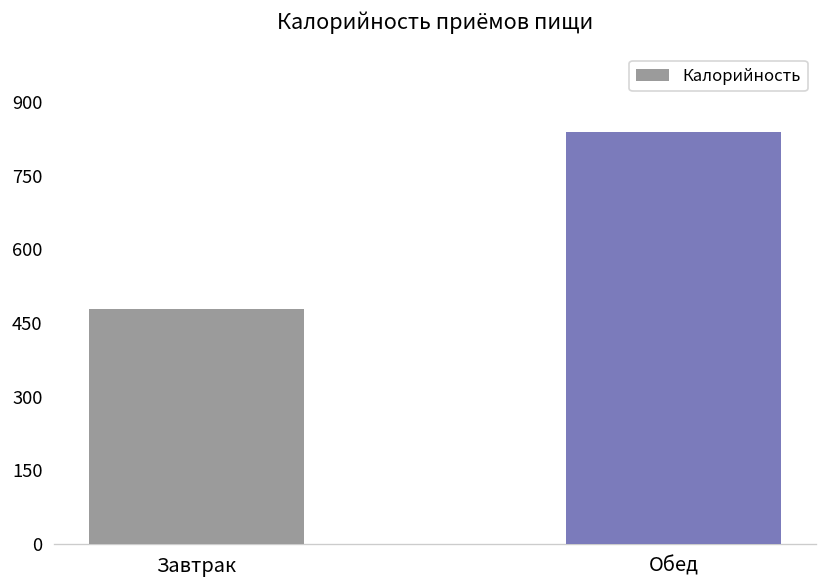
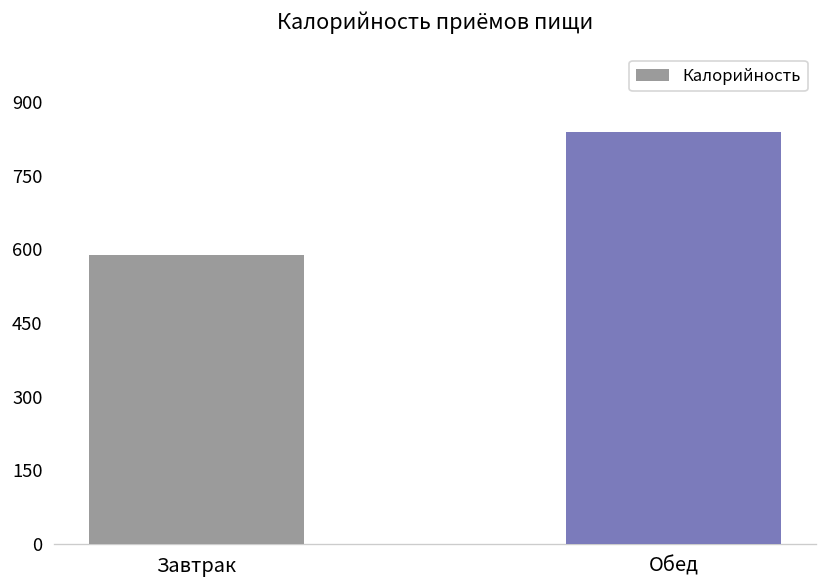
  {
-   "Завтрак": 480,
+   "Завтрак": 590,
    "Обед": 840
  }
